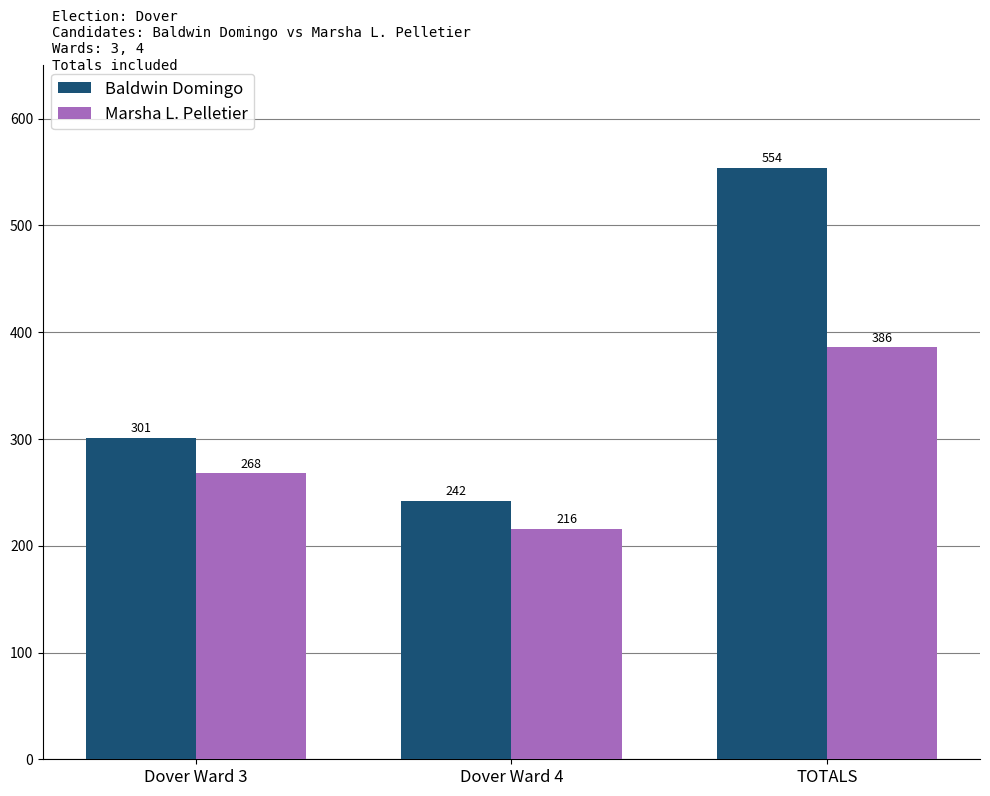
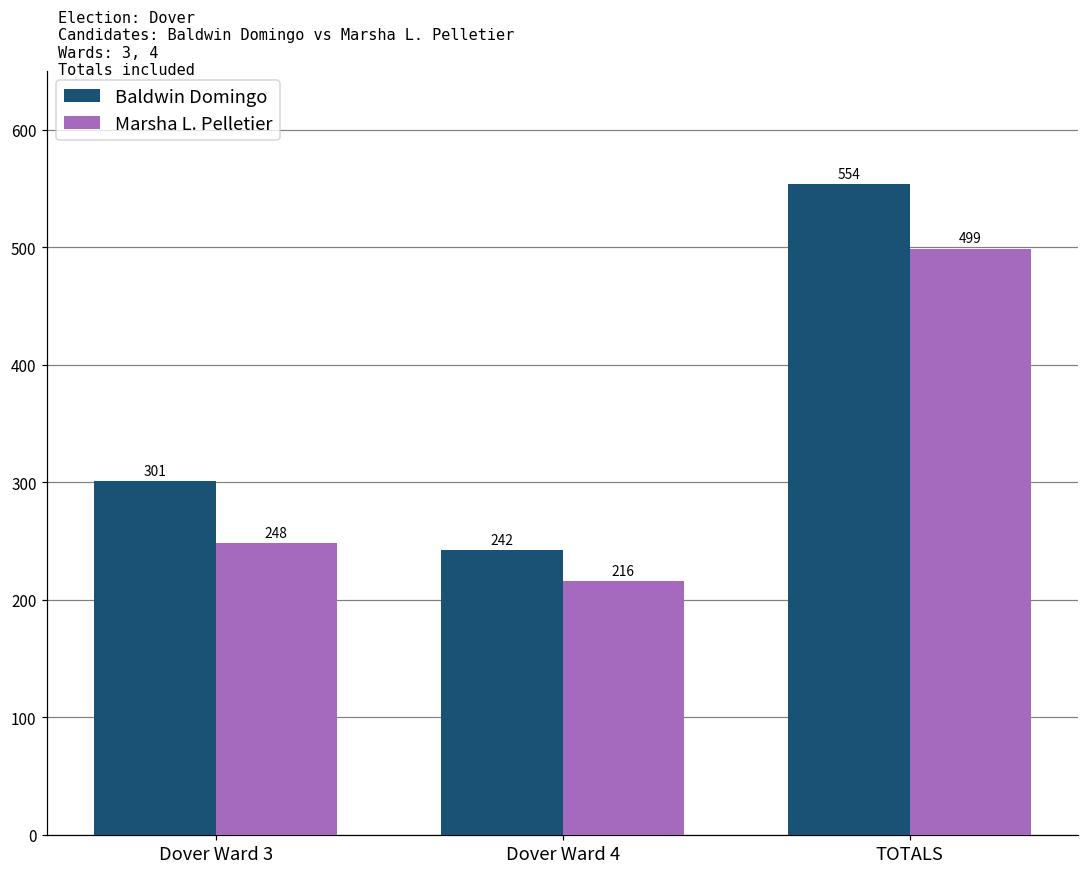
  {
    "Baldwin Domingo": {
      "Dover Ward 3": 301,
      "Dover Ward 4": 242,
      "TOTALS": 554
    },
    "Marsha L. Pelletier": {
-     "Dover Ward 3": 268,
+     "Dover Ward 3": 248,
      "Dover Ward 4": 216,
-     "TOTALS": 386
+     "TOTALS": 499
    }
  }
